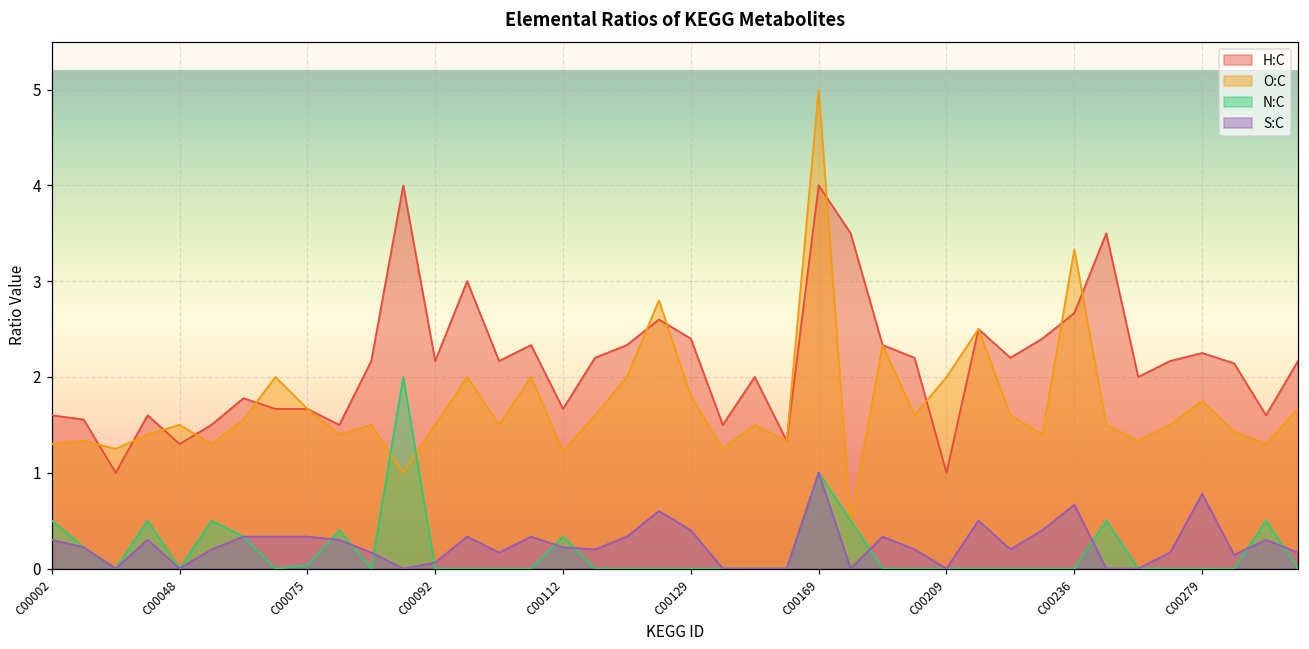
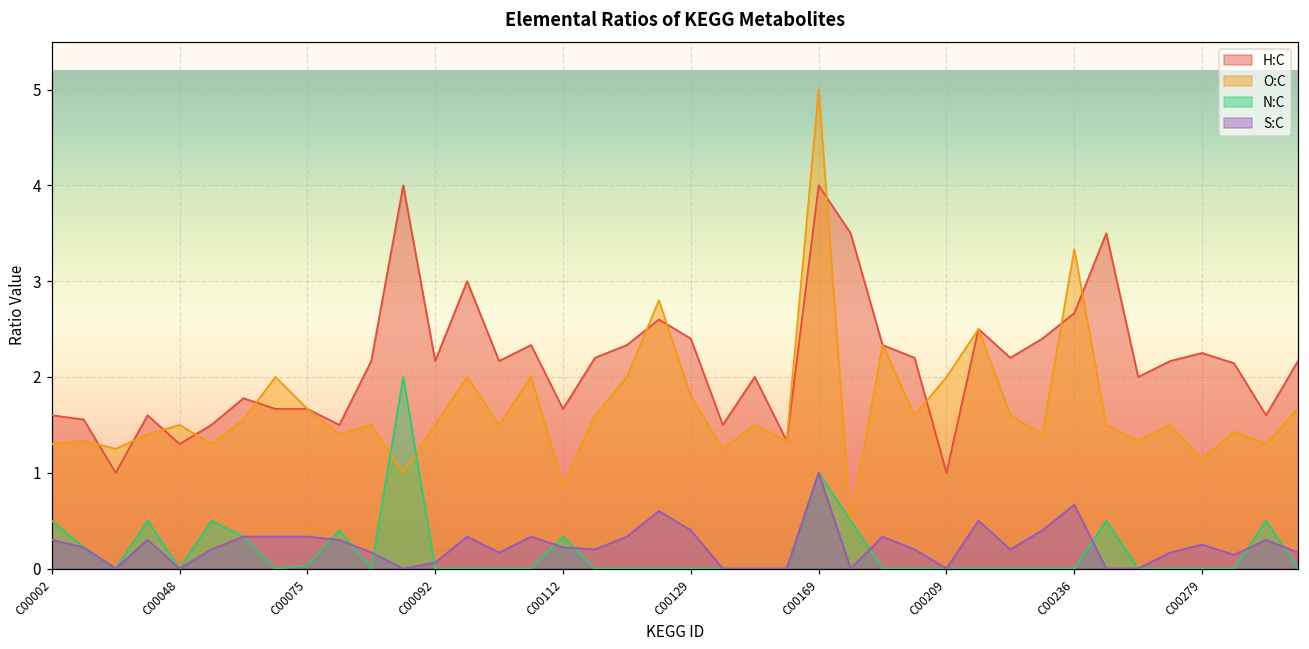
  {
    "H:C": {
      "C00002": 1.6,
      "C00048": 1.3,
      "C00092": 2.2,
      "C00112": 1.7,
      "C00129": 2.4,
      "C00169": 4.0,
      "C00209": 1.0,
      "C00236": 2.7,
      "C00279": 2.3
    },
    "O:C": {
      "C00002": 1.3,
      "C00048": 1.5,
      "C00092": 1.5,
-     "C00112": 1.2,
+     "C00112": 0.9,
      "C00129": 1.8,
      "C00169": 5.0,
      "C00209": 2.0,
      "C00236": 3.3,
-     "C00279": 1.8
+     "C00279": 1.1
    },
    "N:C": {
      "C00002": 0.5,
      "C00075": 0.0,
      "C00092": 0.0,
      "C00112": 0.3,
      "C00129": 0.0,
      "C00236": 0.0,
      "C00279": 0.0
    },
    "S:C": {
      "C00002": 0.3,
      "C00075": 0.3,
      "C00092": 0.1,
      "C00112": 0.2,
      "C00129": 0.4,
      "C00236": 0.7,
-     "C00279": 0.8
+     "C00279": 0.3
    }
  }
